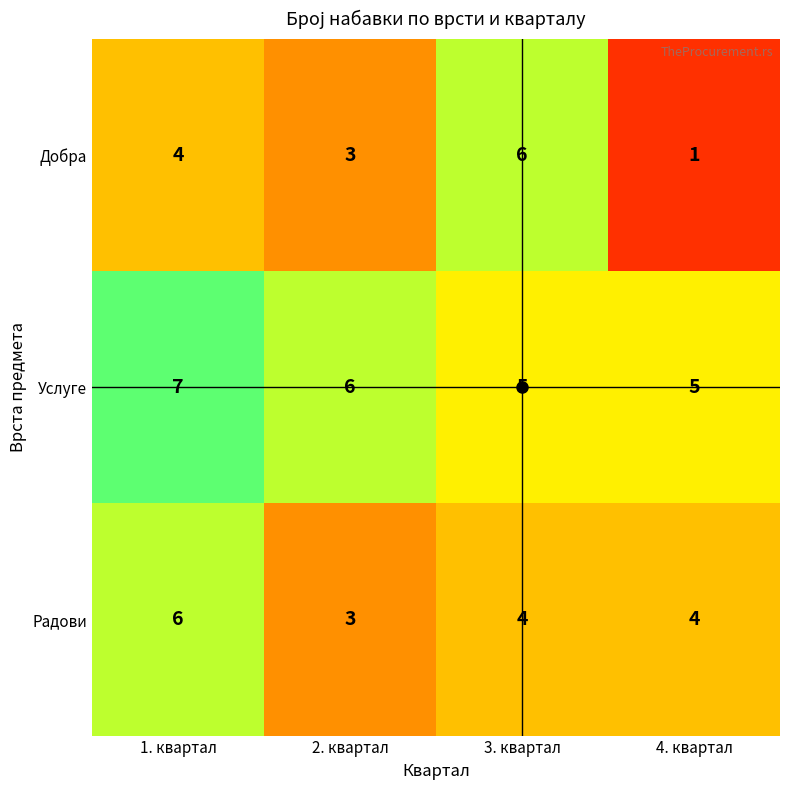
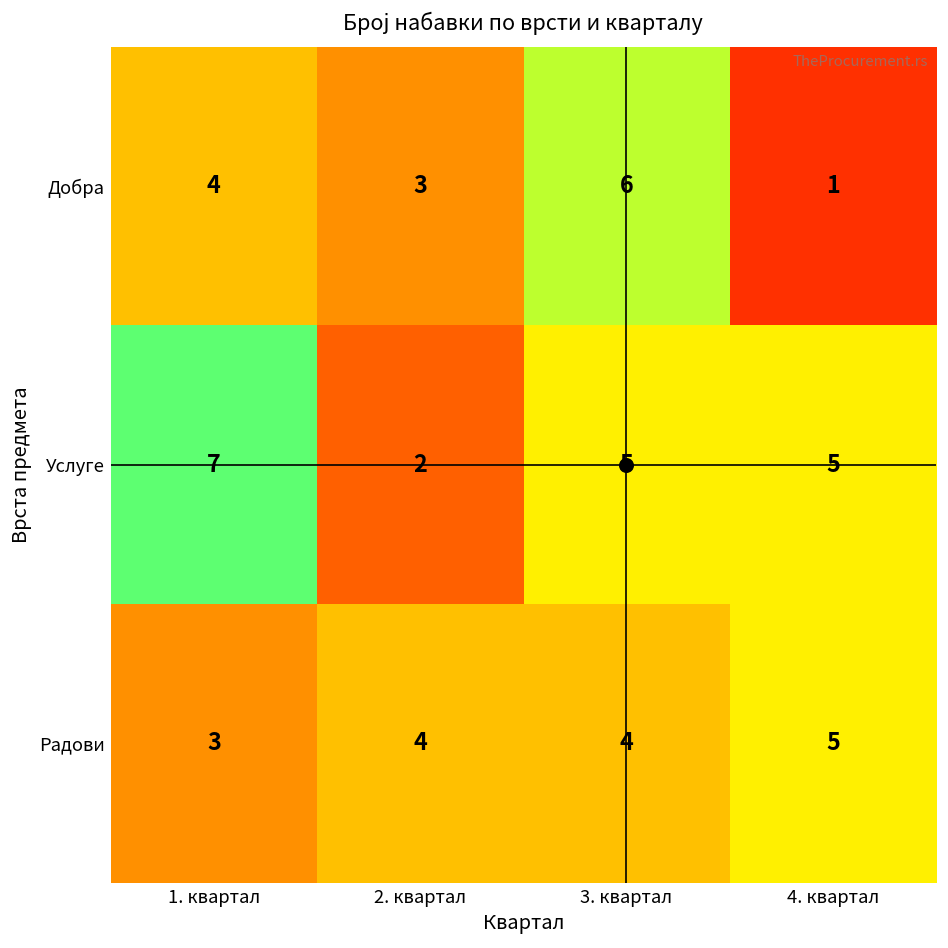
  {
    "Добра": {
      "1. квартал": 4,
      "2. квартал": 3,
      "3. квартал": 6
    },
    "Услуге": {
      "1. квартал": 7,
-     "2. квартал": 6,
+     "2. квартал": 2,
      "4. квартал": 5
    },
    "Радови": {
-     "1. квартал": 6,
-     "2. квартал": 3,
+     "1. квартал": 3,
+     "2. квартал": 4,
      "3. квартал": 4,
-     "4. квартал": 4
+     "4. квартал": 5
    }
  }
